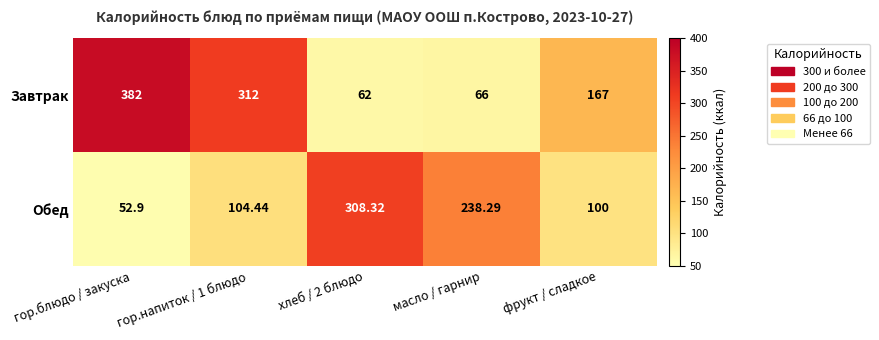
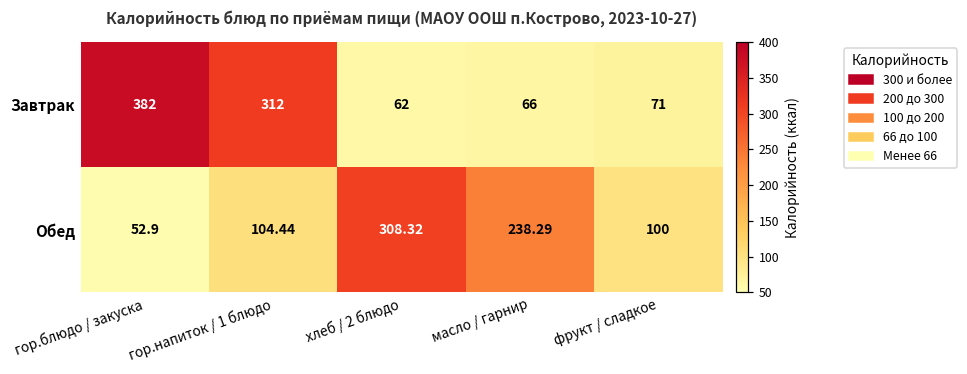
  {
    "Завтрак": {
      "гор.блюдо / закуска": 382,
      "гор.напиток / 1 блюдо": 312,
      "хлеб / 2 блюдо": 62,
      "масло / гарнир": 66,
-     "фрукт / сладкое": 167
+     "фрукт / сладкое": 71
    },
    "Обед": {
      "гор.блюдо / закуска": 52.9,
      "гор.напиток / 1 блюдо": 104.44,
      "хлеб / 2 блюдо": 308.32,
      "масло / гарнир": 238.29,
      "фрукт / сладкое": 100
    }
  }
